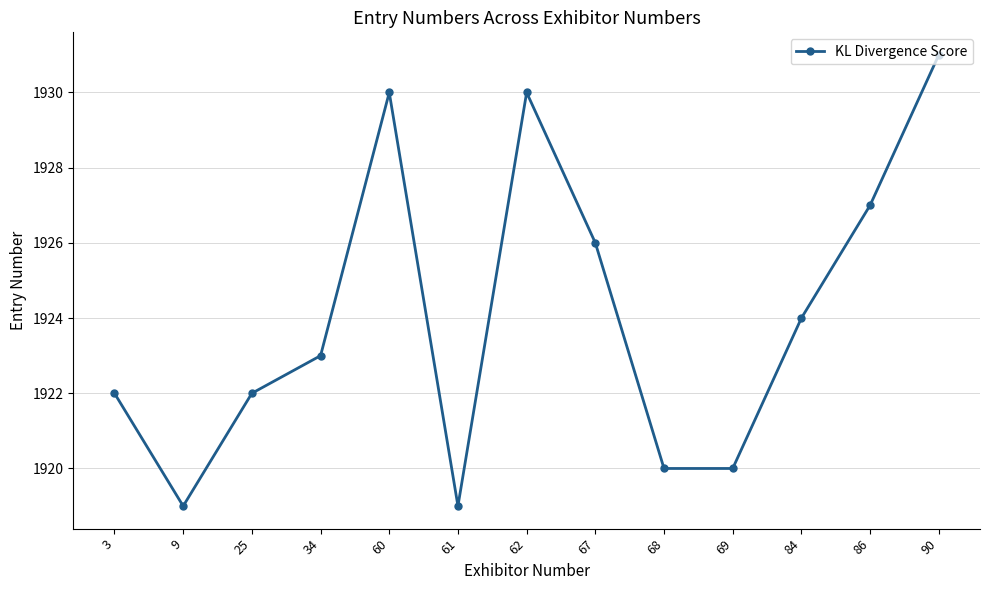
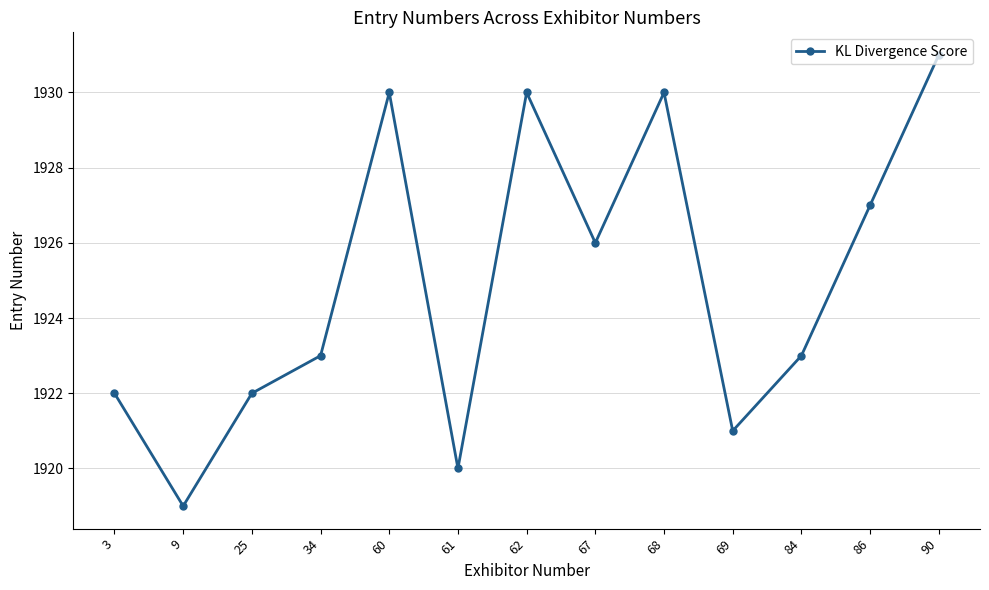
  {
    "3": 1922,
    "9": 1919,
    "25": 1922,
    "34": 1923,
    "60": 1930,
-   "61": 1919,
+   "61": 1920,
    "62": 1930,
    "67": 1926,
-   "68": 1920,
-   "69": 1920,
-   "84": 1924,
+   "68": 1930,
+   "69": 1921,
+   "84": 1923,
    "86": 1927
  }
